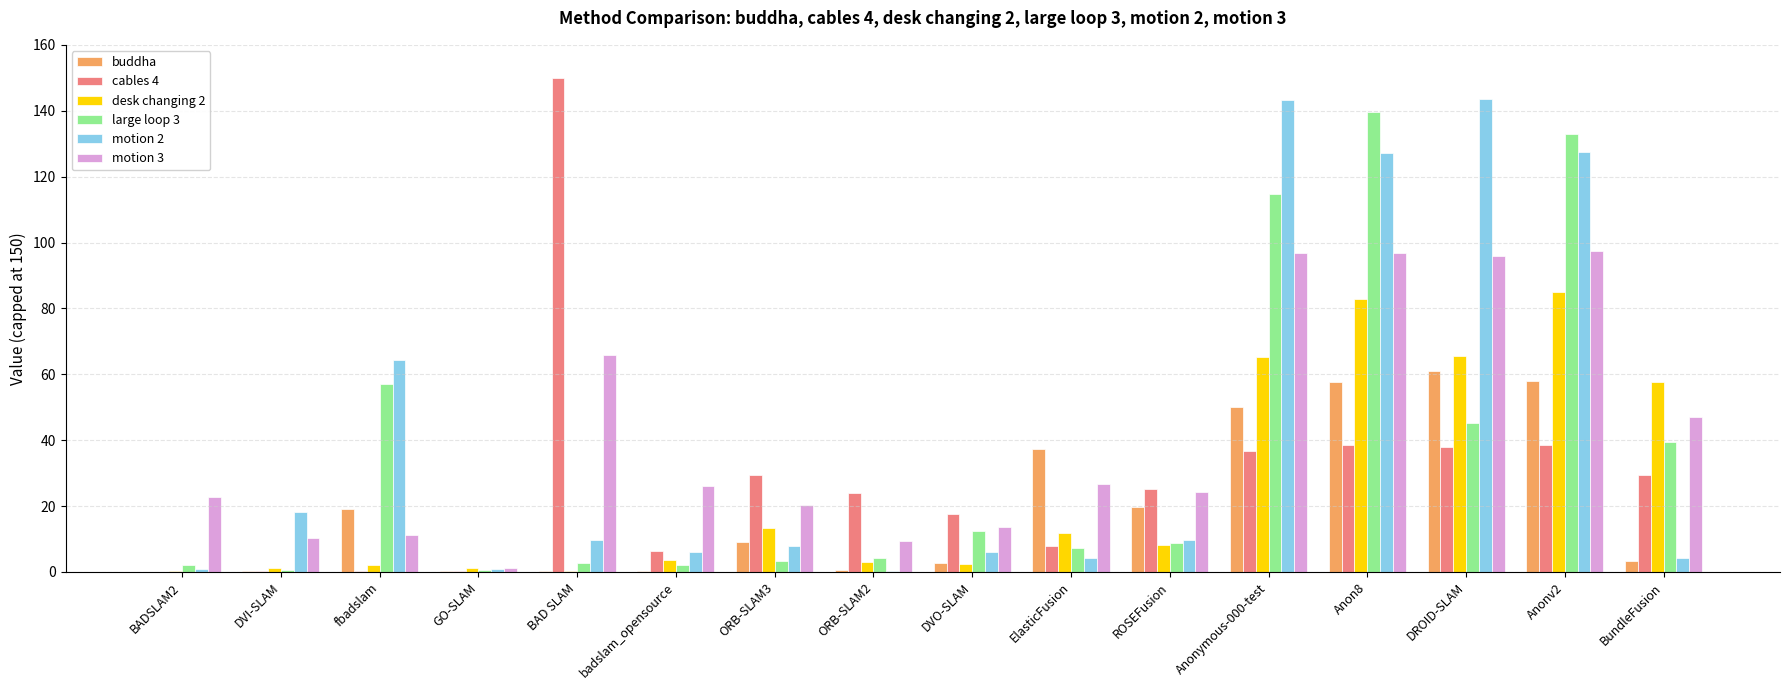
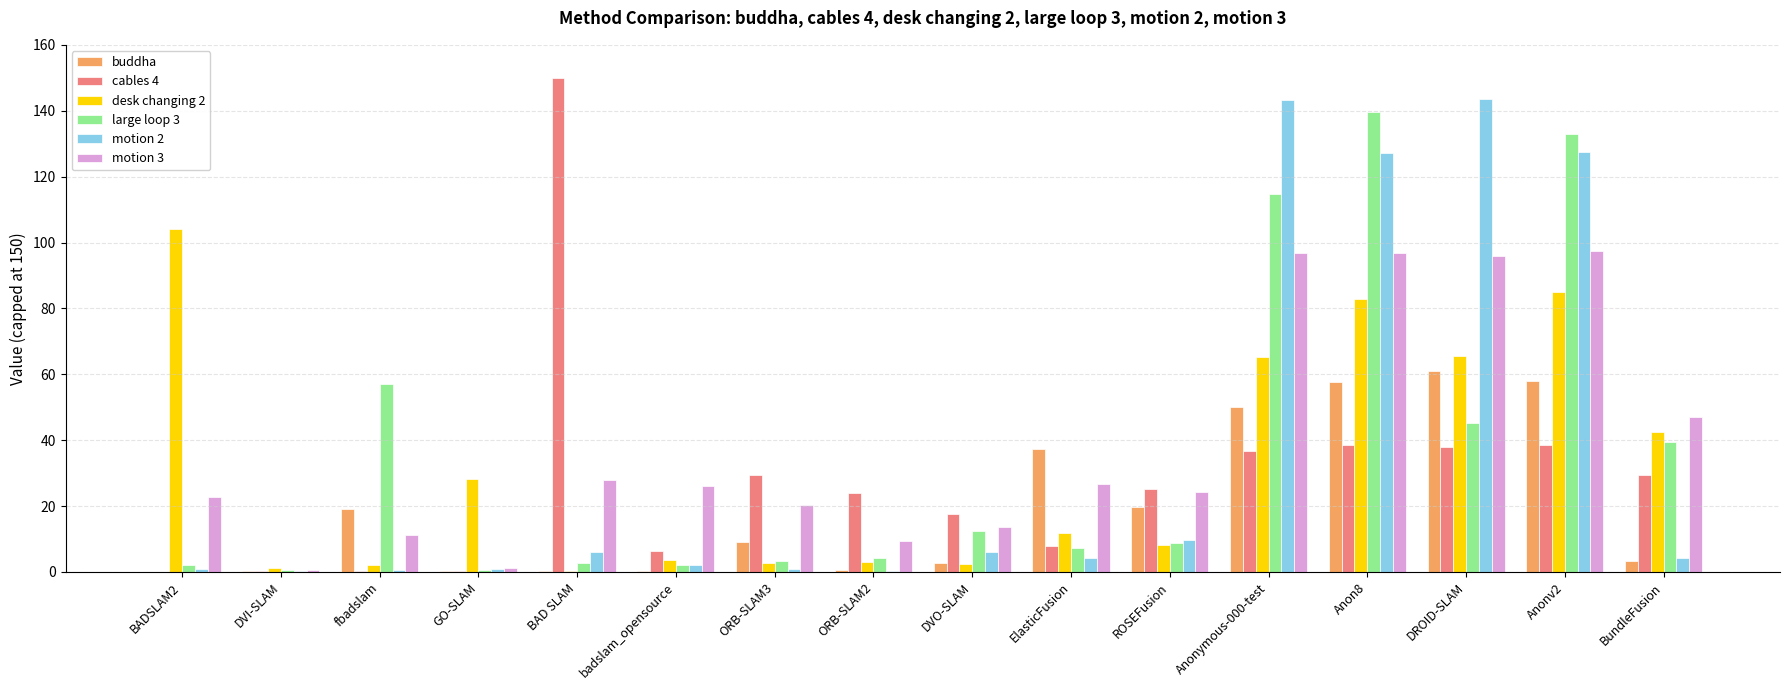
  {
    "desk changing 2": {
-     "BADSLAM2": 0,
+     "BADSLAM2": 104,
      "DVI-SLAM": 1,
      "fbadslam": 2,
-     "GO-SLAM": 1,
+     "GO-SLAM": 28,
      "badslam_opensource": 4,
-     "ORB-SLAM3": 13,
+     "ORB-SLAM3": 3,
      "ORB-SLAM2": 3,
      "DVO-SLAM": 2,
      "ElasticFusion": 12,
      "ROSEFusion": 8,
      "Anonymous-000-test": 65,
      "Anon8": 83,
      "DROID-SLAM": 66,
      "Anonv2": 85,
-     "BundleFusion": 58
+     "BundleFusion": 42
    },
    "large loop 3": {
      "BADSLAM2": 2,
      "fbadslam": 57,
      "BAD SLAM": 3,
      "badslam_opensource": 2,
      "ORB-SLAM3": 3,
      "ORB-SLAM2": 4,
      "DVO-SLAM": 13,
      "ElasticFusion": 7,
      "ROSEFusion": 9,
      "Anonymous-000-test": 115,
      "Anon8": 140,
      "DROID-SLAM": 45,
      "Anonv2": 133,
      "BundleFusion": 40
    },
    "motion 2": {
      "BADSLAM2": 1,
-     "DVI-SLAM": 18,
-     "fbadslam": 64,
+     "DVI-SLAM": 0,
+     "fbadslam": 1,
      "GO-SLAM": 1,
-     "BAD SLAM": 10,
-     "badslam_opensource": 6,
-     "ORB-SLAM3": 8,
+     "BAD SLAM": 6,
+     "badslam_opensource": 2,
+     "ORB-SLAM3": 1,
      "DVO-SLAM": 6,
      "ElasticFusion": 4,
      "ROSEFusion": 10,
      "Anonymous-000-test": 143,
      "Anon8": 127,
      "DROID-SLAM": 144,
      "Anonv2": 128,
      "BundleFusion": 4
    },
    "motion 3": {
      "BADSLAM2": 23,
-     "DVI-SLAM": 10,
+     "DVI-SLAM": 1,
      "fbadslam": 11,
      "GO-SLAM": 1,
-     "BAD SLAM": 66,
+     "BAD SLAM": 28,
      "badslam_opensource": 26,
      "ORB-SLAM3": 20,
      "ORB-SLAM2": 9,
      "DVO-SLAM": 14,
      "ElasticFusion": 27,
      "ROSEFusion": 24,
      "Anonymous-000-test": 97,
      "Anon8": 97,
      "DROID-SLAM": 96,
      "Anonv2": 97,
      "BundleFusion": 47
    }
  }
